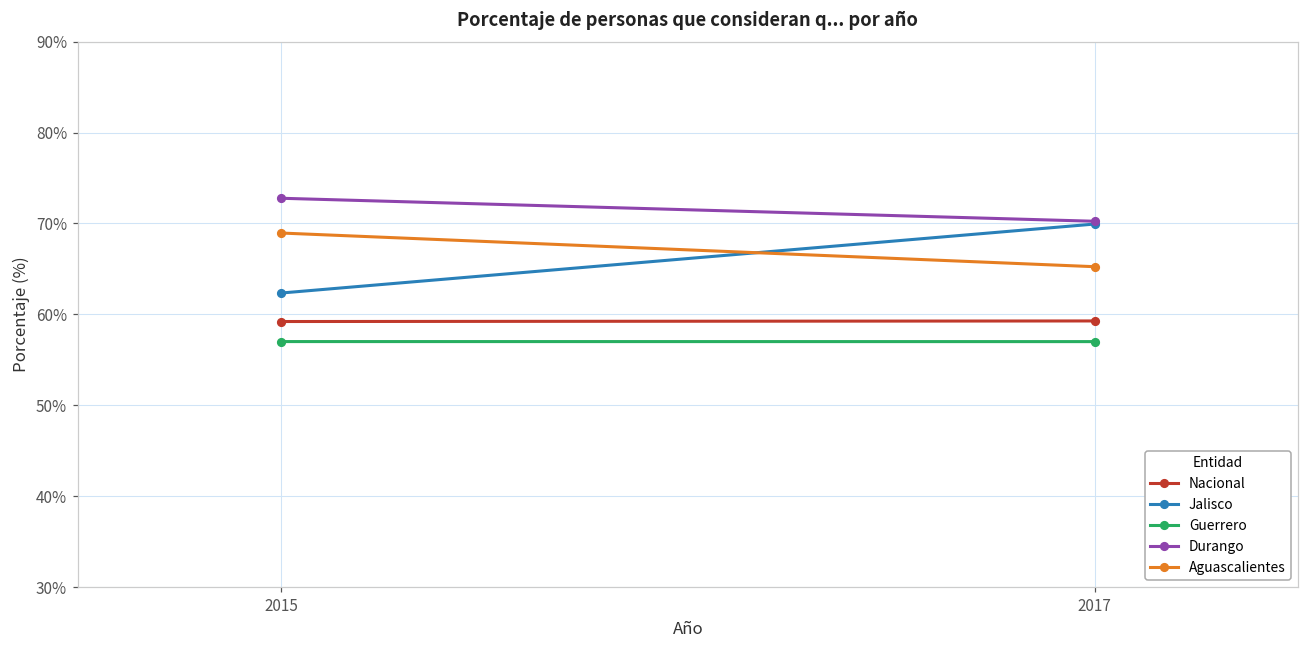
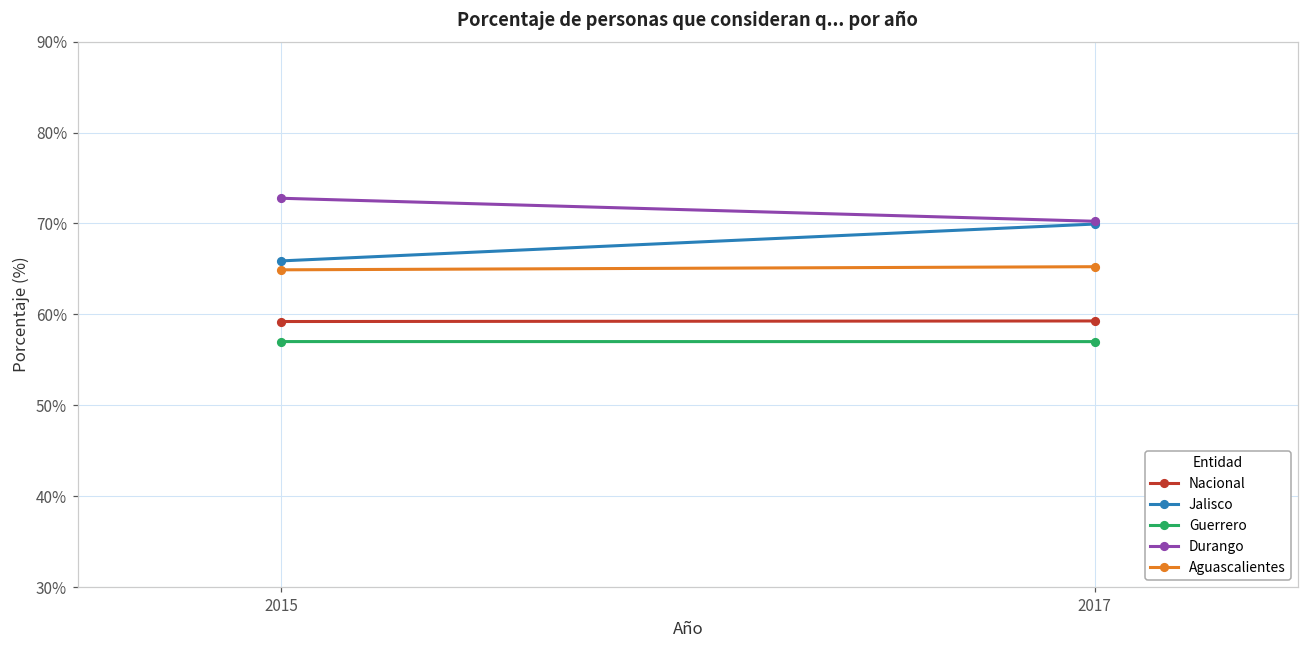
  {
    "Nacional": {
      "2015": "59%",
      "2017": "59%"
    },
    "Jalisco": {
-     "2015": "62%",
+     "2015": "66%",
      "2017": "70%"
    },
    "Guerrero": {
      "2015": "57%",
      "2017": "57%"
    },
    "Durango": {
      "2015": "73%",
      "2017": "70%"
    },
    "Aguascalientes": {
-     "2015": "69%",
+     "2015": "65%",
      "2017": "65%"
    }
  }
